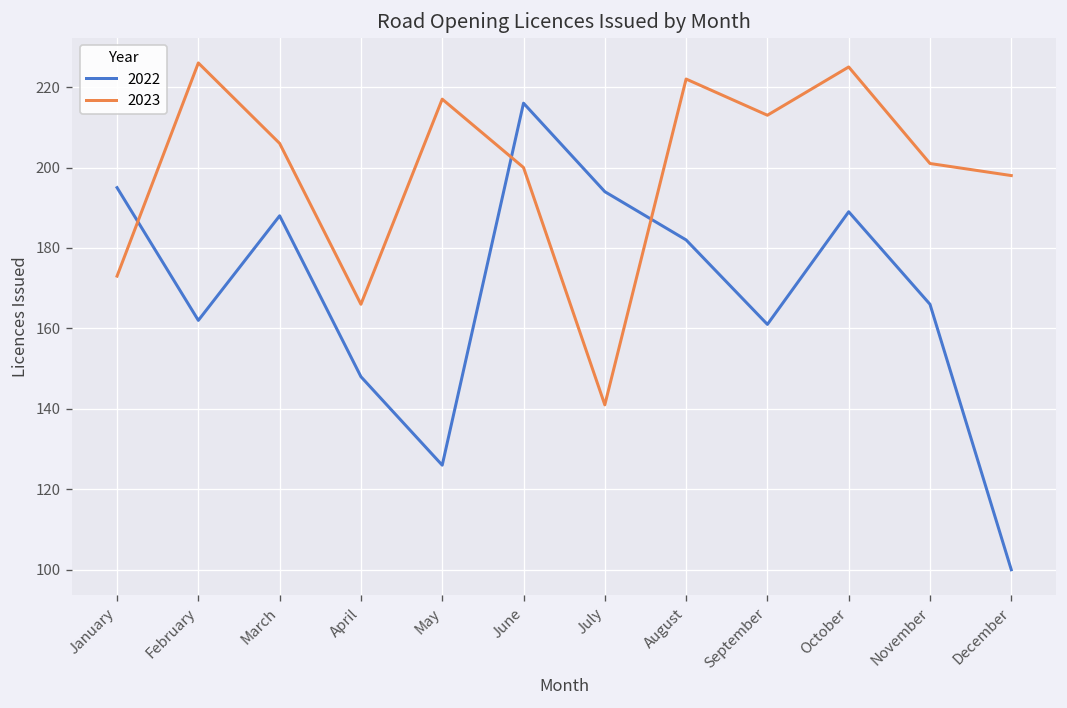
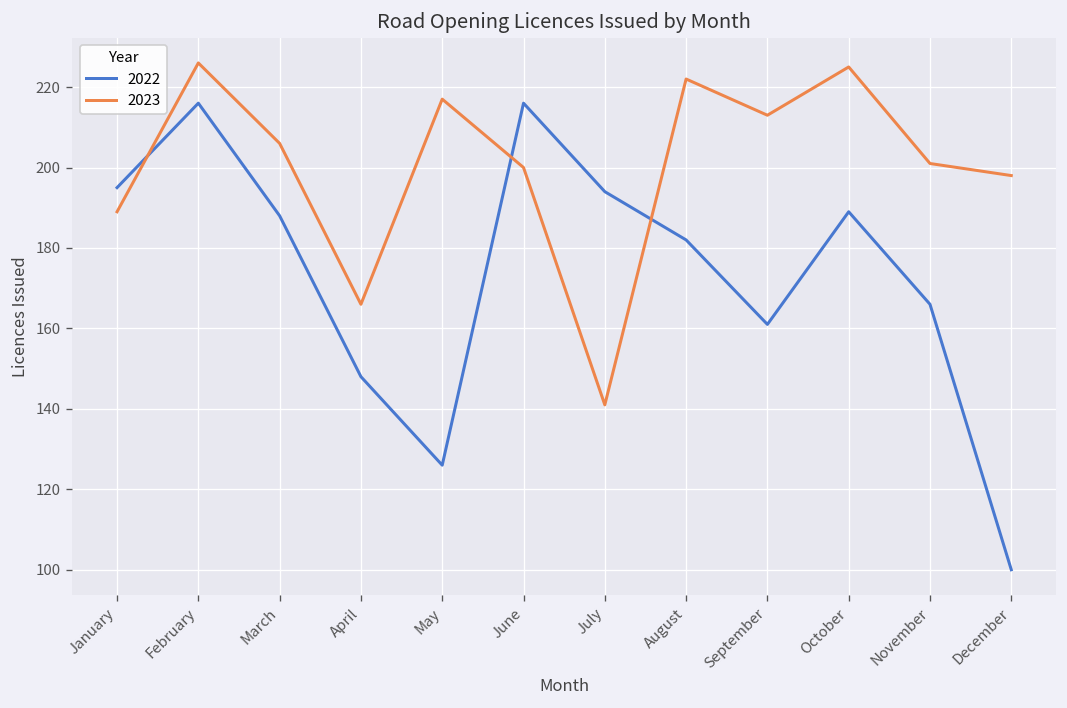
  {
    "2022": {
      "January": 195,
-     "February": 162,
+     "February": 216,
      "March": 188,
      "April": 148,
      "May": 126,
      "June": 216,
      "July": 194,
      "August": 182,
      "September": 161,
      "October": 189,
      "November": 166,
      "December": 100
    },
    "2023": {
-     "January": 173,
+     "January": 189,
      "February": 226,
      "March": 206,
      "April": 166,
      "May": 217,
      "June": 200,
      "July": 141,
      "August": 222,
      "September": 213,
      "October": 225,
      "November": 201,
      "December": 198
    }
  }
